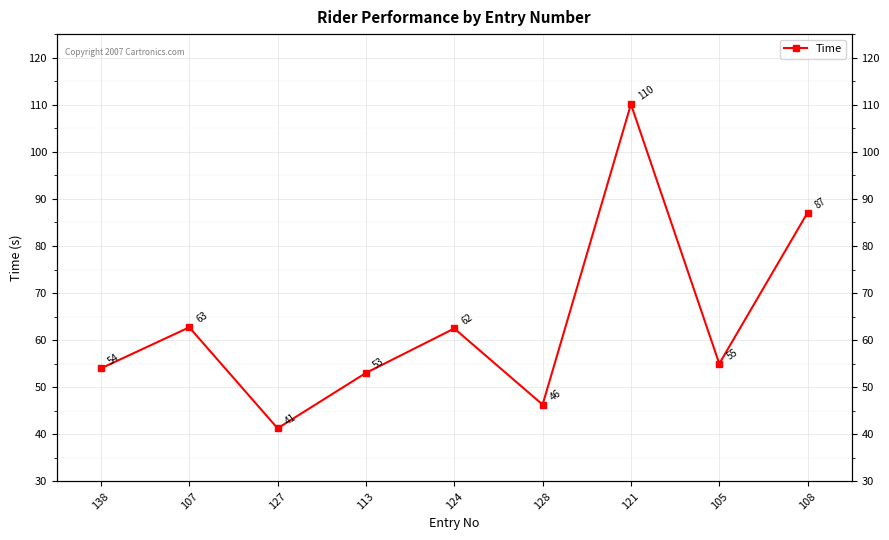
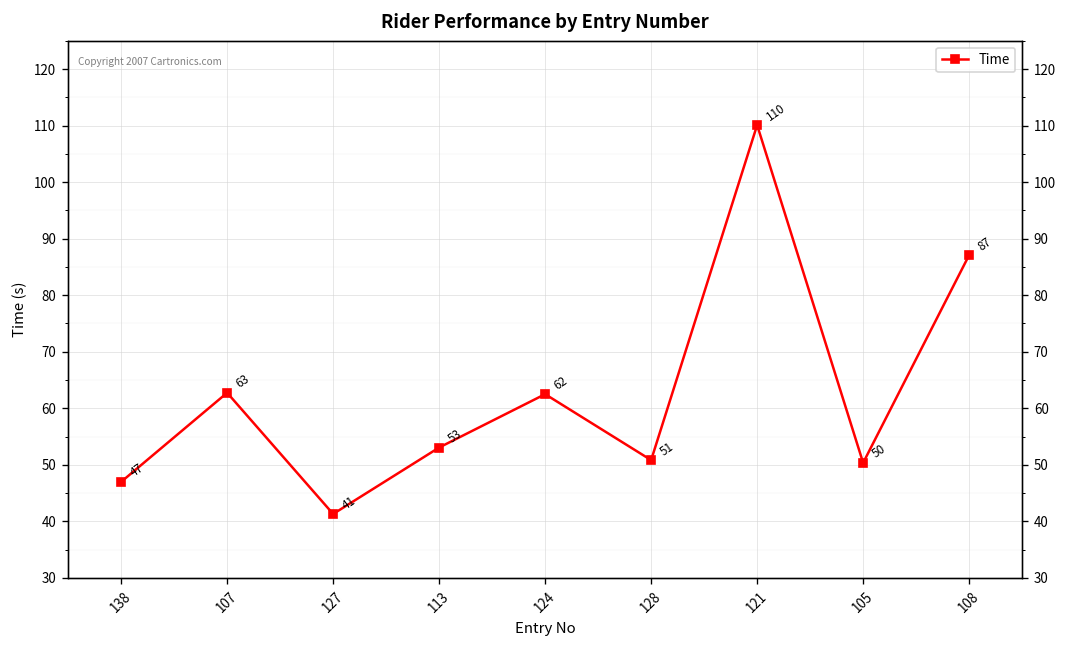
  {
-   "138": 54,
+   "138": 47,
    "107": 63,
    "127": 41,
    "113": 53,
    "124": 62,
-   "128": 46,
+   "128": 51,
    "121": 110,
-   "105": 55,
+   "105": 50,
    "108": 87
  }
